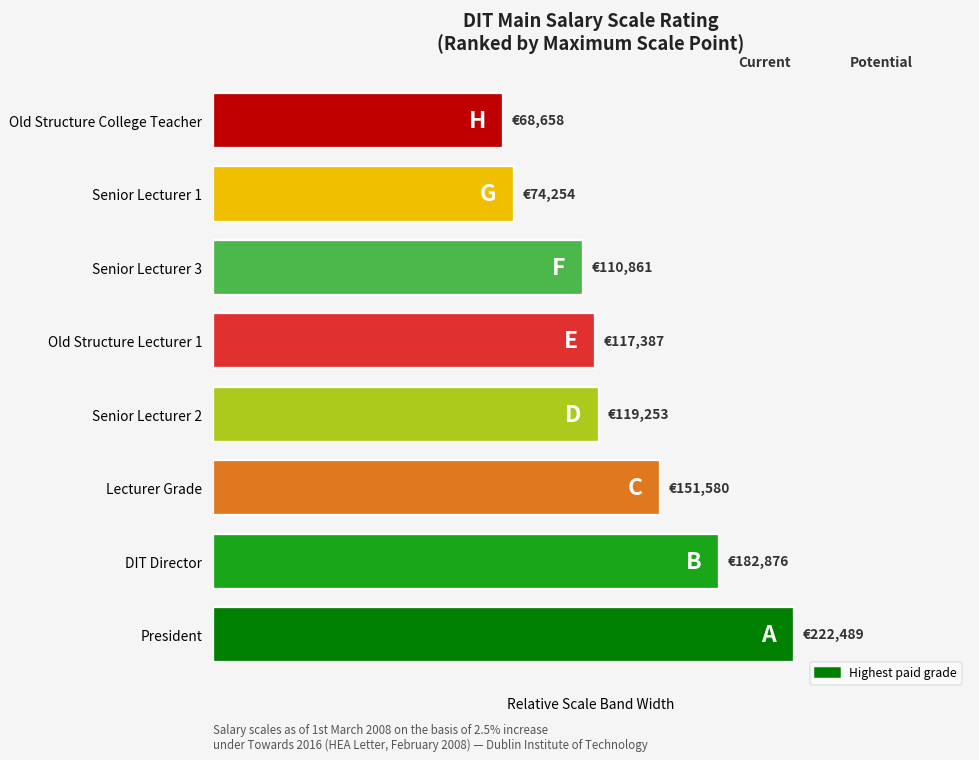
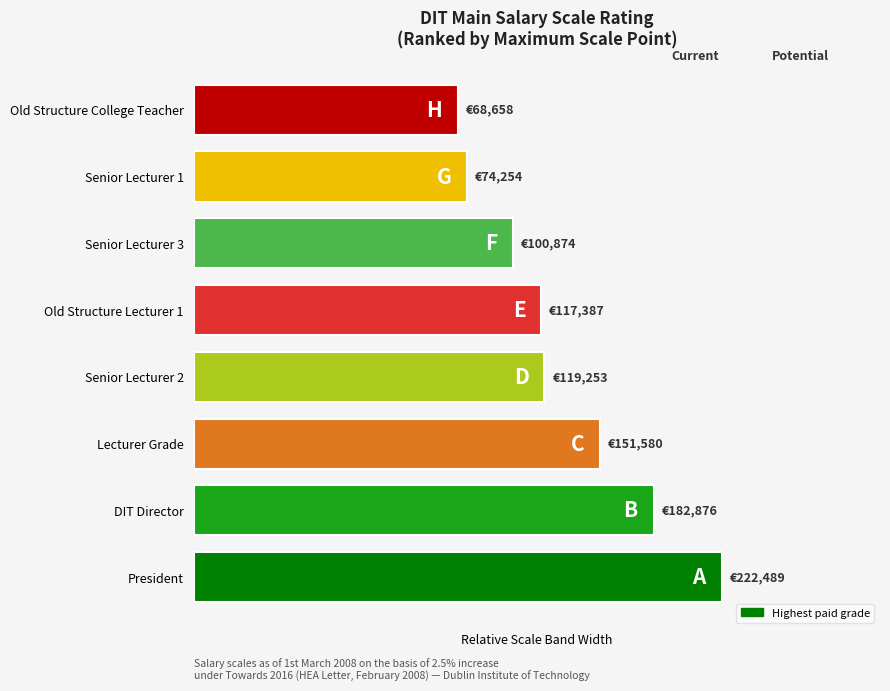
  {
-   "Senior Lecturer 3": "€110,861"
+   "Senior Lecturer 3": "€100,874"
  }
